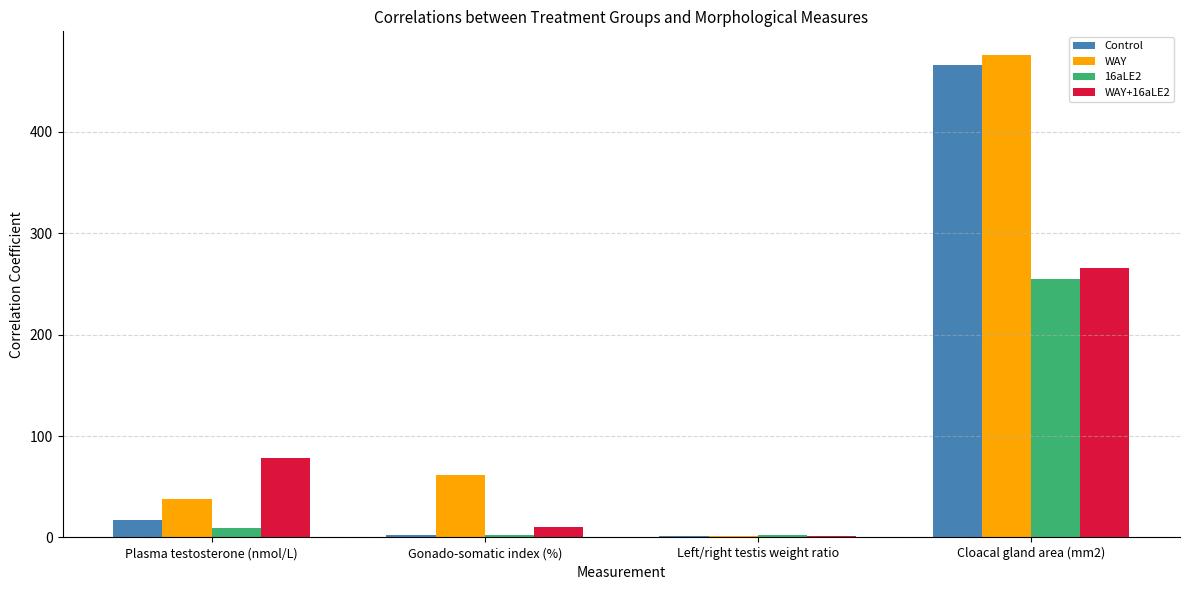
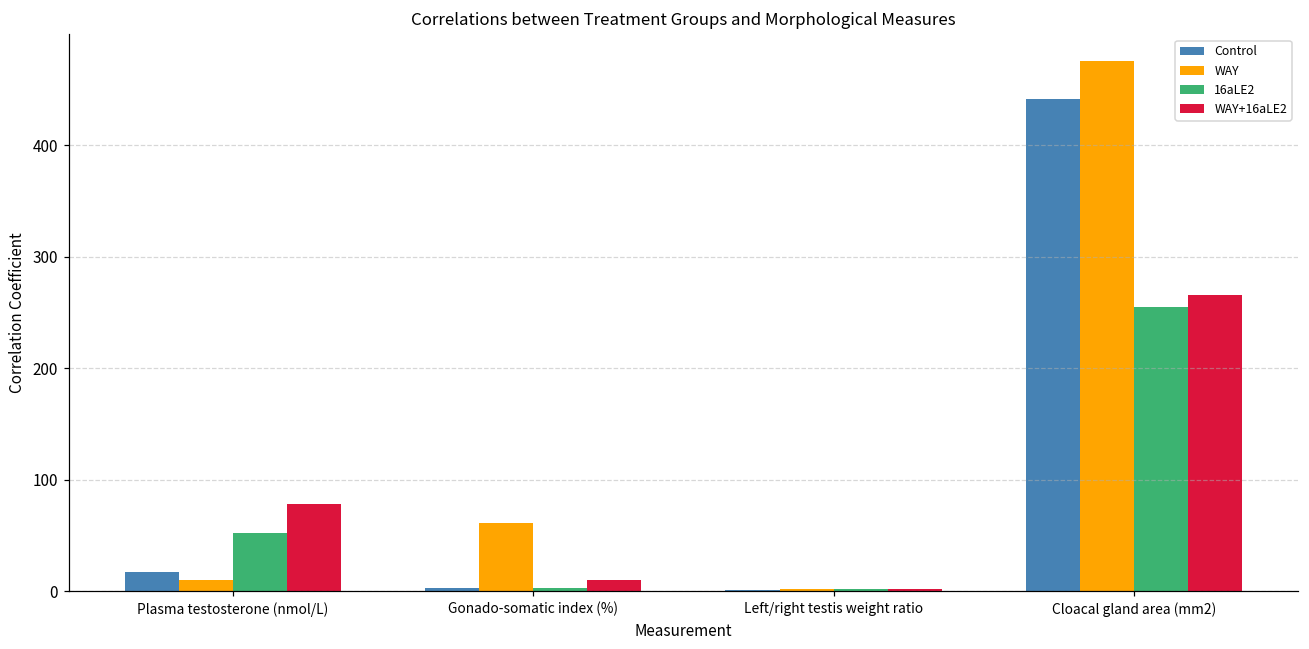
  {
    "Control": {
      "Plasma testosterone (nmol/L)": 18,
      "Gonado-somatic index (%)": 3,
-     "Cloacal gland area (mm2)": 466
+     "Cloacal gland area (mm2)": 441
    },
    "WAY": {
-     "Plasma testosterone (nmol/L)": 38,
+     "Plasma testosterone (nmol/L)": 10,
      "Gonado-somatic index (%)": 61,
      "Cloacal gland area (mm2)": 475
    },
    "16aLE2": {
-     "Plasma testosterone (nmol/L)": 9,
+     "Plasma testosterone (nmol/L)": 52,
      "Gonado-somatic index (%)": 3,
      "Cloacal gland area (mm2)": 255
    },
    "WAY+16aLE2": {
      "Plasma testosterone (nmol/L)": 78,
      "Gonado-somatic index (%)": 10,
      "Cloacal gland area (mm2)": 266
    }
  }
